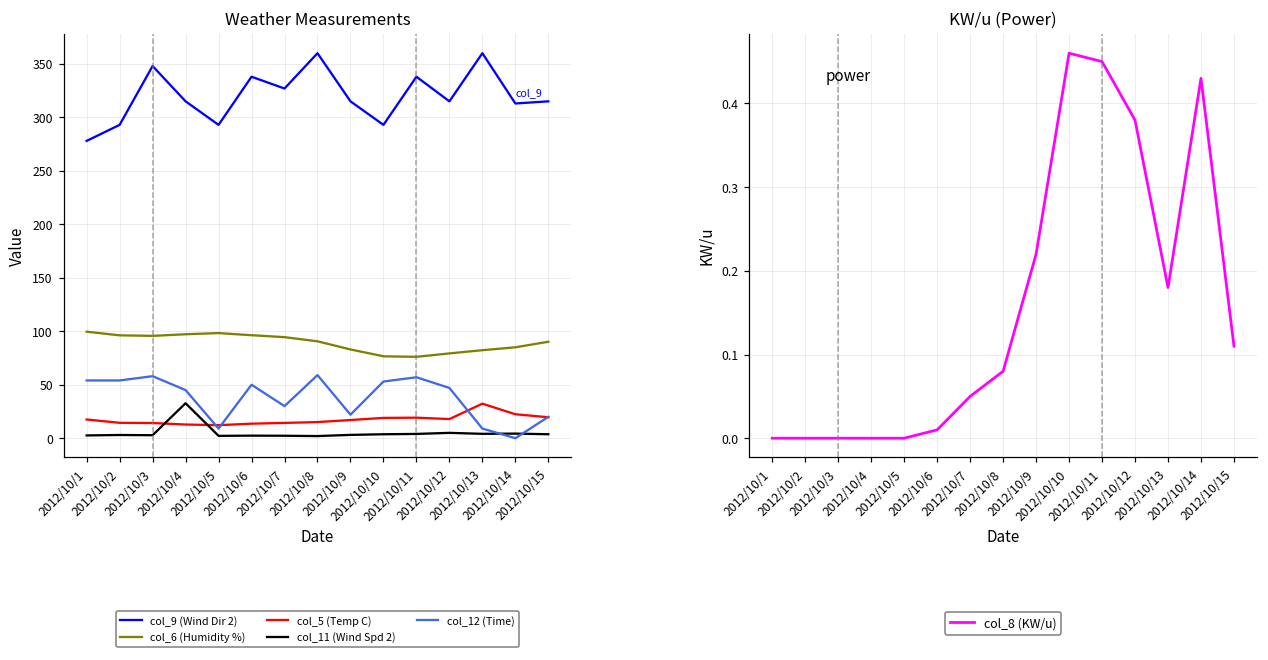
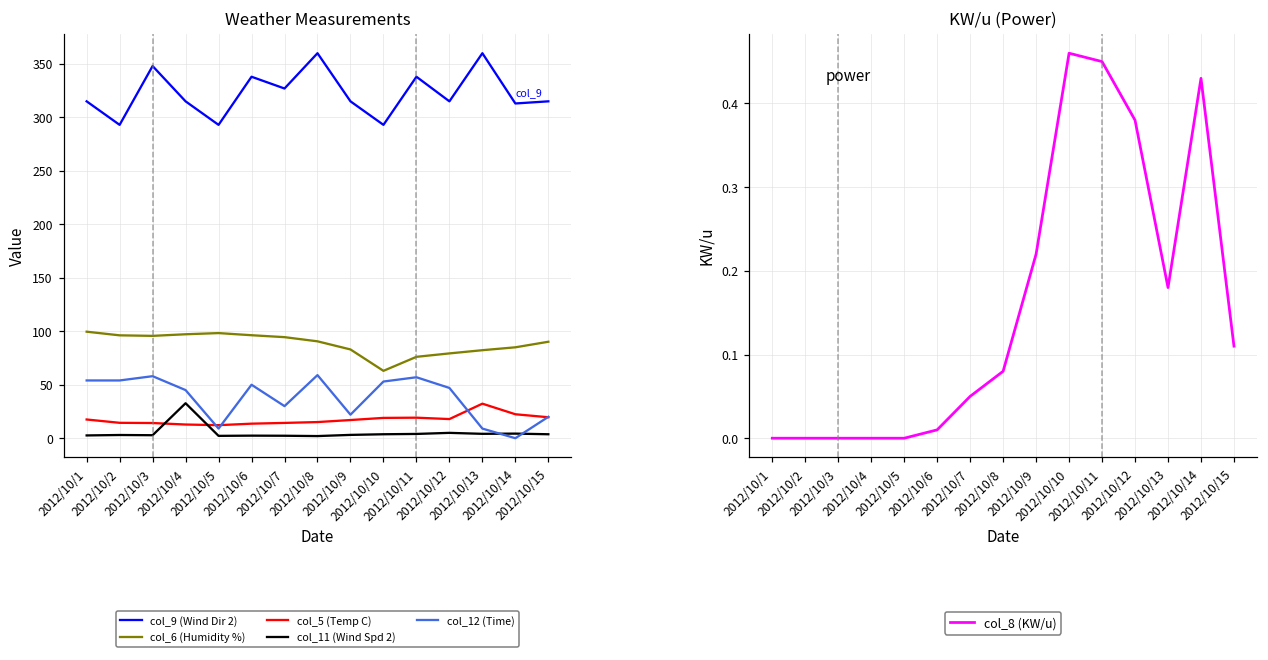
  {
    "Weather Measurements": {
      "col_9 (Wind Dir 2)": {
-       "2012/10/1": 280,
+       "2012/10/1": 320,
        "2012/10/2": 290,
        "2012/10/3": 350,
        "2012/10/4": 320,
        "2012/10/5": 290,
        "2012/10/6": 340,
        "2012/10/7": 330,
        "2012/10/8": 360,
        "2012/10/9": 320,
        "2012/10/10": 290,
        "2012/10/11": 340,
        "2012/10/12": 320,
        "2012/10/13": 360,
        "2012/10/15": 320
      },
      "col_6 (Humidity %)": {
        "2012/10/1": 100,
        "2012/10/2": 100,
        "2012/10/3": 100,
        "2012/10/4": 100,
        "2012/10/5": 100,
        "2012/10/6": 100,
        "2012/10/7": 90,
        "2012/10/8": 90,
        "2012/10/9": 80,
-       "2012/10/10": 80,
+       "2012/10/10": 60,
        "2012/10/11": 80,
        "2012/10/12": 80,
        "2012/10/13": 80,
        "2012/10/14": 90,
        "2012/10/15": 90
      },
      "col_5 (Temp C)": {
        "2012/10/1": 20,
        "2012/10/2": 10,
        "2012/10/3": 10,
        "2012/10/4": 10,
        "2012/10/5": 10,
        "2012/10/6": 10,
        "2012/10/7": 10,
        "2012/10/8": 20,
        "2012/10/9": 20,
        "2012/10/10": 20,
        "2012/10/11": 20,
        "2012/10/12": 20,
        "2012/10/13": 30,
        "2012/10/14": 20
      },
      "col_11 (Wind Spd 2)": {
        "2012/10/1": 0,
        "2012/10/2": 0,
        "2012/10/3": 0,
        "2012/10/4": 30,
        "2012/10/5": 0,
        "2012/10/6": 0,
        "2012/10/7": 0,
        "2012/10/8": 0,
        "2012/10/9": 0,
        "2012/10/10": 0,
        "2012/10/11": 0,
        "2012/10/12": 10,
        "2012/10/13": 0,
        "2012/10/14": 0,
        "2012/10/15": 0
      },
      "col_12 (Time)": {
        "2012/10/1": 50,
        "2012/10/2": 50,
        "2012/10/3": 60,
        "2012/10/4": 50,
        "2012/10/5": 10,
        "2012/10/6": 50,
        "2012/10/7": 30,
        "2012/10/8": 60,
        "2012/10/9": 20,
        "2012/10/10": 50,
        "2012/10/11": 60,
        "2012/10/12": 50,
        "2012/10/13": 10,
        "2012/10/14": 0
      }
    },
    "KW/u (Power)": {
      "2012/10/1": 0.00,
      "2012/10/2": 0.00,
      "2012/10/3": 0.00,
      "2012/10/4": 0.00,
      "2012/10/5": 0.00,
      "2012/10/6": 0.01,
      "2012/10/7": 0.05,
      "2012/10/8": 0.08,
      "2012/10/9": 0.22,
      "2012/10/10": 0.46,
      "2012/10/11": 0.45,
      "2012/10/12": 0.38,
      "2012/10/13": 0.18,
      "2012/10/14": 0.43,
      "2012/10/15": 0.11
    }
  }
